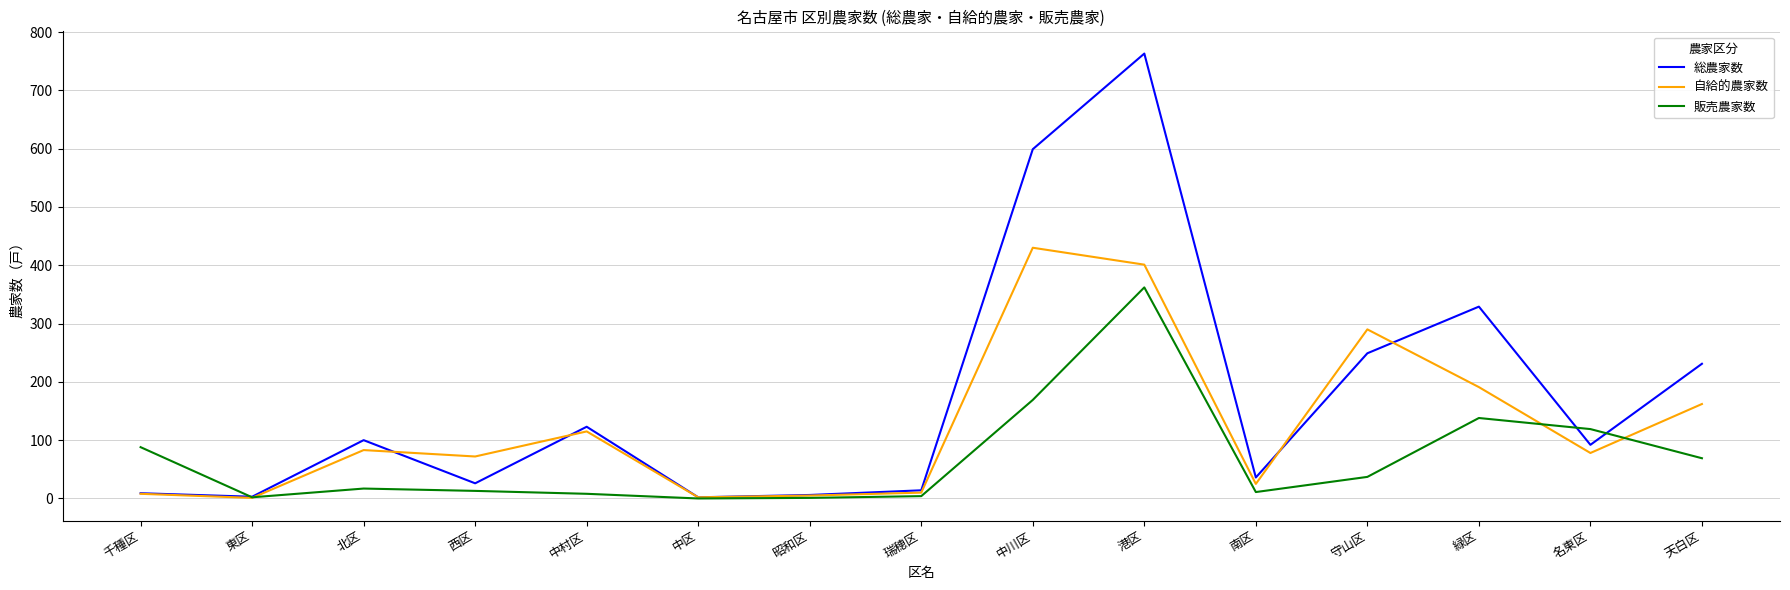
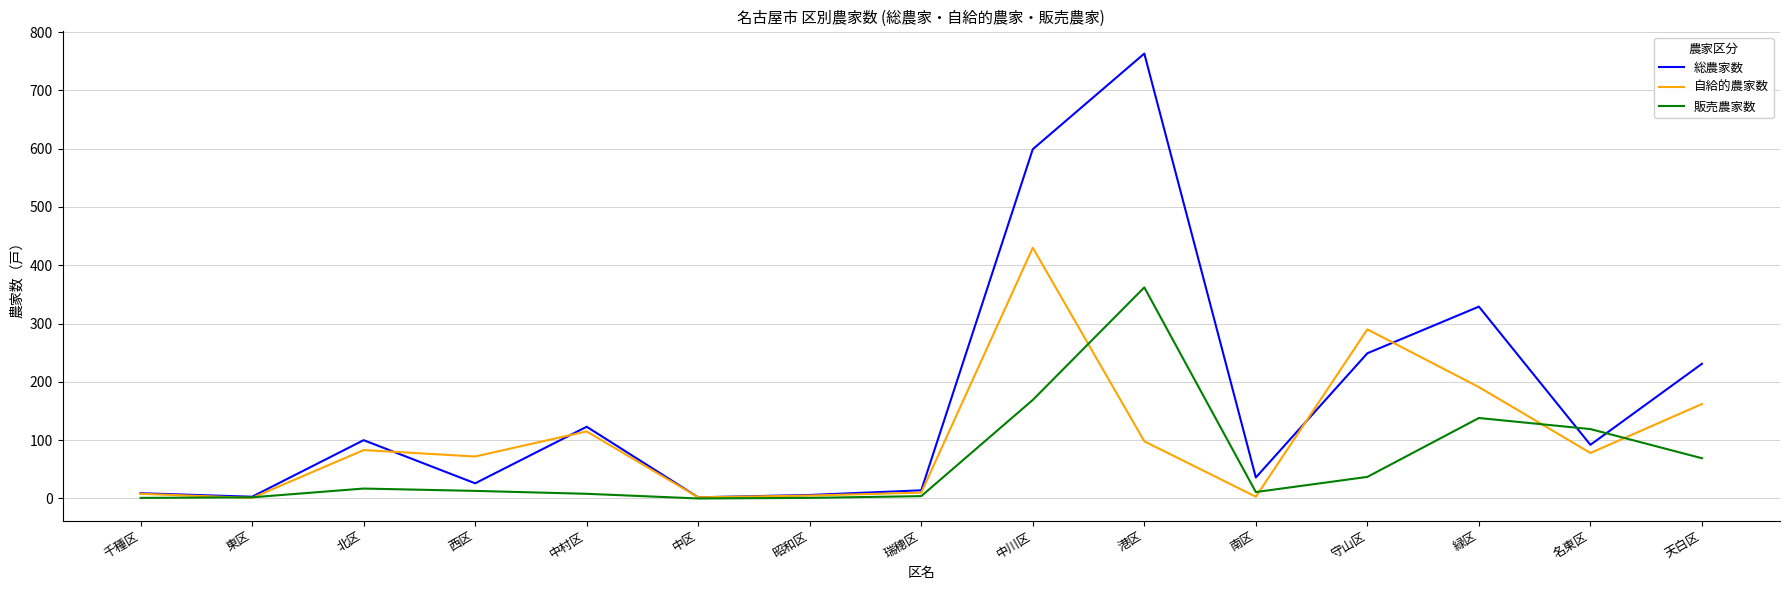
  {
    "総農家数": {
      "北区": 100,
      "西区": 30,
      "中村区": 120,
      "中川区": 600,
      "港区": 760,
      "南区": 40,
      "守山区": 250,
      "緑区": 330,
      "名東区": 90,
      "天白区": 230
    },
    "自給的農家数": {
      "北区": 80,
      "西区": 70,
      "中村区": 120,
      "中川区": 430,
-     "港区": 400,
-     "南区": 30,
+     "港区": 100,
+     "南区": 0,
      "守山区": 290,
      "緑区": 190,
      "名東区": 80,
      "天白区": 160
    },
    "販売農家数": {
-     "千種区": 90,
+     "千種区": 0,
      "北区": 20,
      "西区": 10,
      "中村区": 10,
      "瑞穂区": 0,
      "中川区": 170,
      "港区": 360,
      "南区": 10,
      "守山区": 40,
      "緑区": 140,
      "名東区": 120,
      "天白区": 70
    }
  }
